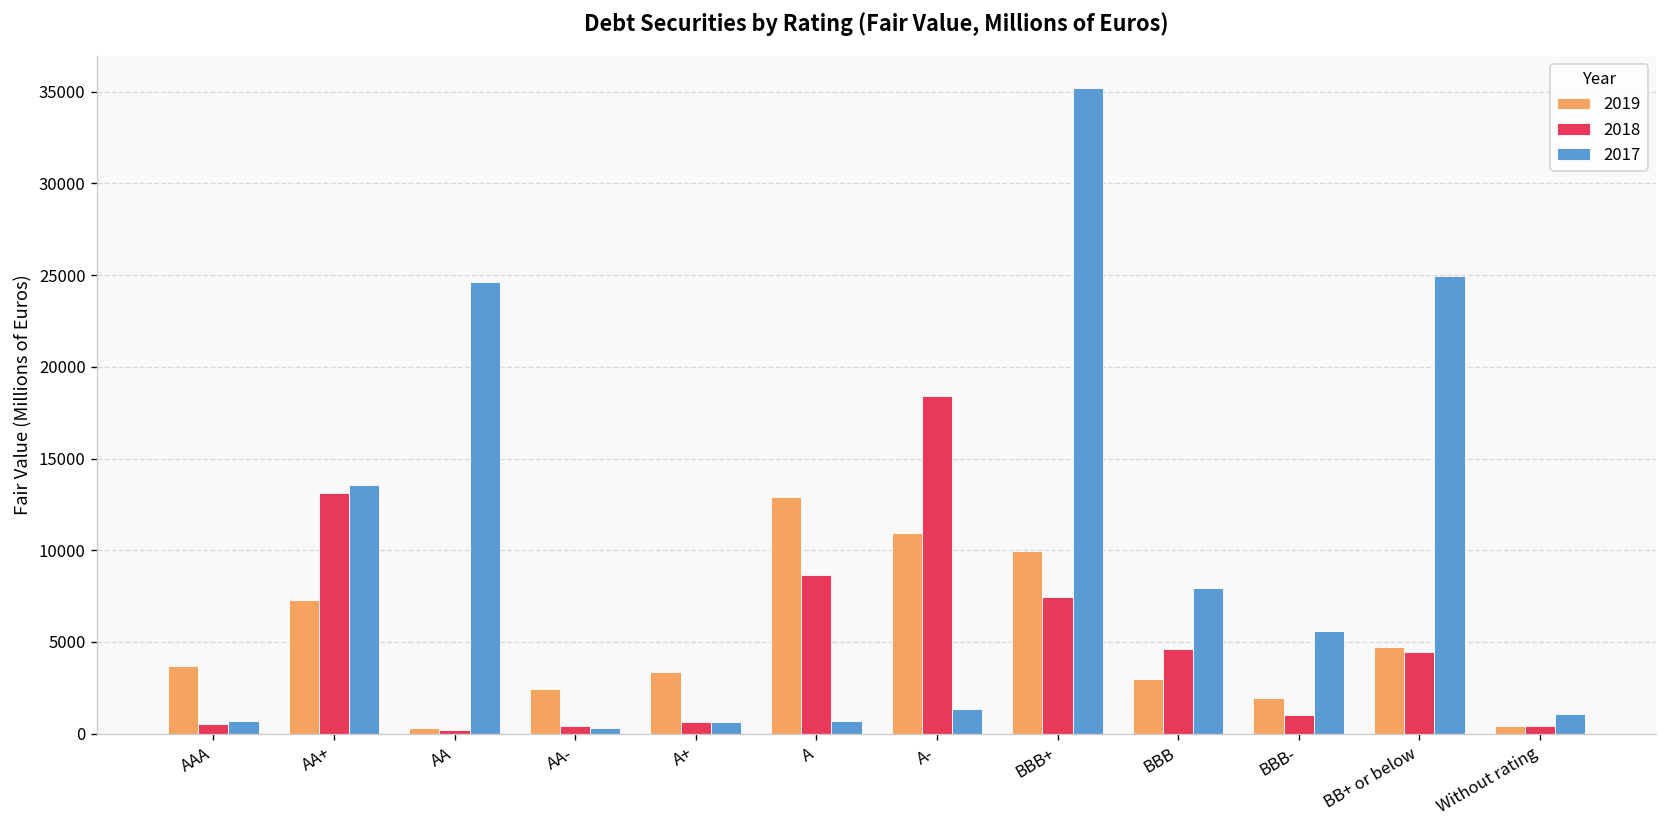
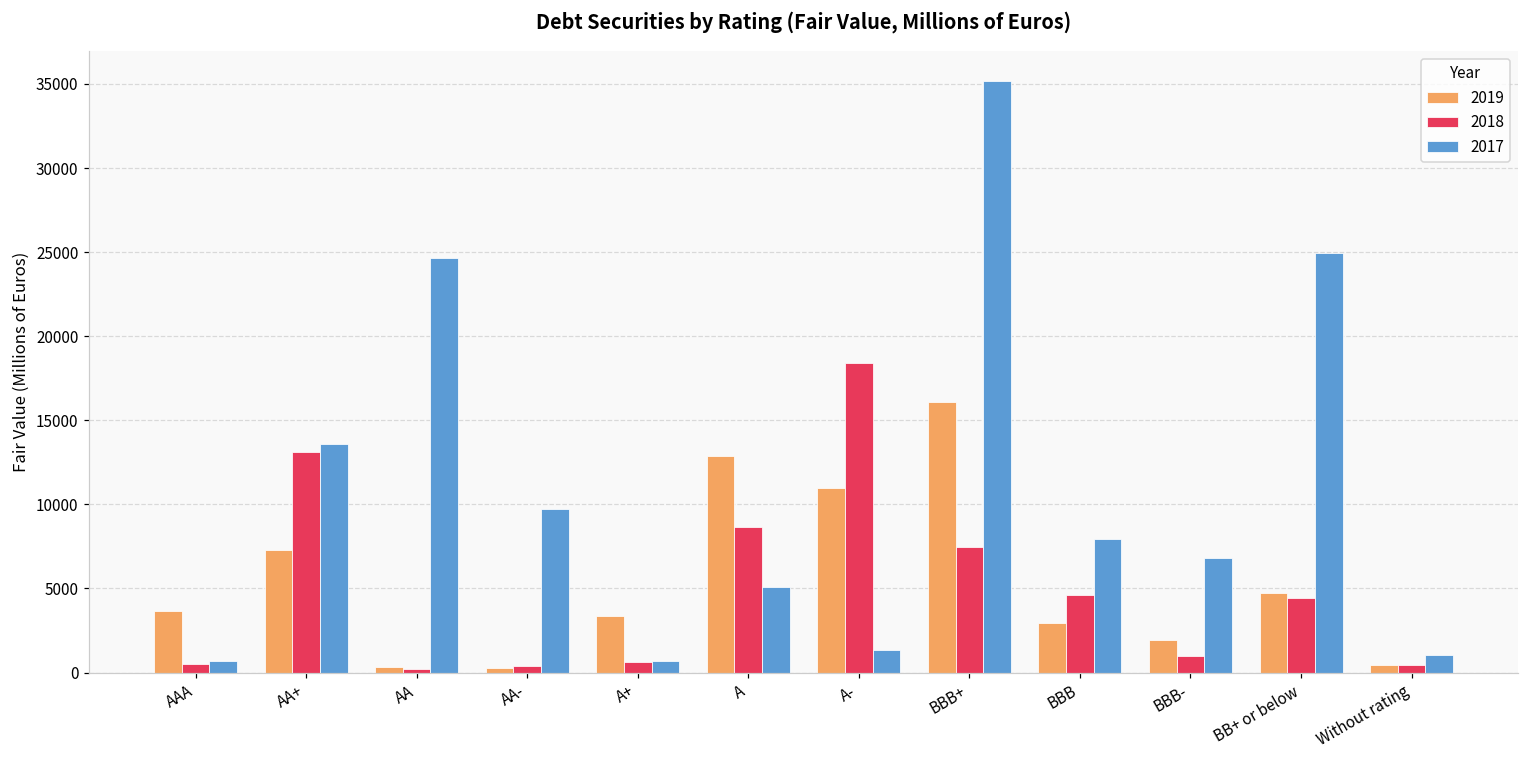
  {
    "2019": {
      "AAA": 3700,
      "AA+": 7300,
      "AA": 300,
-     "AA-": 2400,
+     "AA-": 300,
      "A+": 3400,
      "A": 12900,
      "A-": 10900,
-     "BBB+": 9900,
+     "BBB+": 16100,
      "BBB": 3000,
      "BBB-": 1900,
      "BB+ or below": 4700,
      "Without rating": 400
    },
    "2018": {
      "AAA": 500,
      "AA+": 13100,
      "AA": 200,
      "AA-": 400,
      "A+": 600,
      "A": 8600,
      "A-": 18400,
      "BBB+": 7400,
      "BBB": 4600,
      "BBB-": 1000,
      "BB+ or below": 4500,
      "Without rating": 400
    },
    "2017": {
      "AAA": 700,
      "AA+": 13600,
      "AA": 24600,
-     "AA-": 300,
+     "AA-": 9800,
      "A+": 700,
-     "A": 700,
+     "A": 5100,
      "A-": 1300,
      "BBB+": 35200,
      "BBB": 8000,
-     "BBB-": 5600,
+     "BBB-": 6800,
      "BB+ or below": 24900,
      "Without rating": 1100
    }
  }
